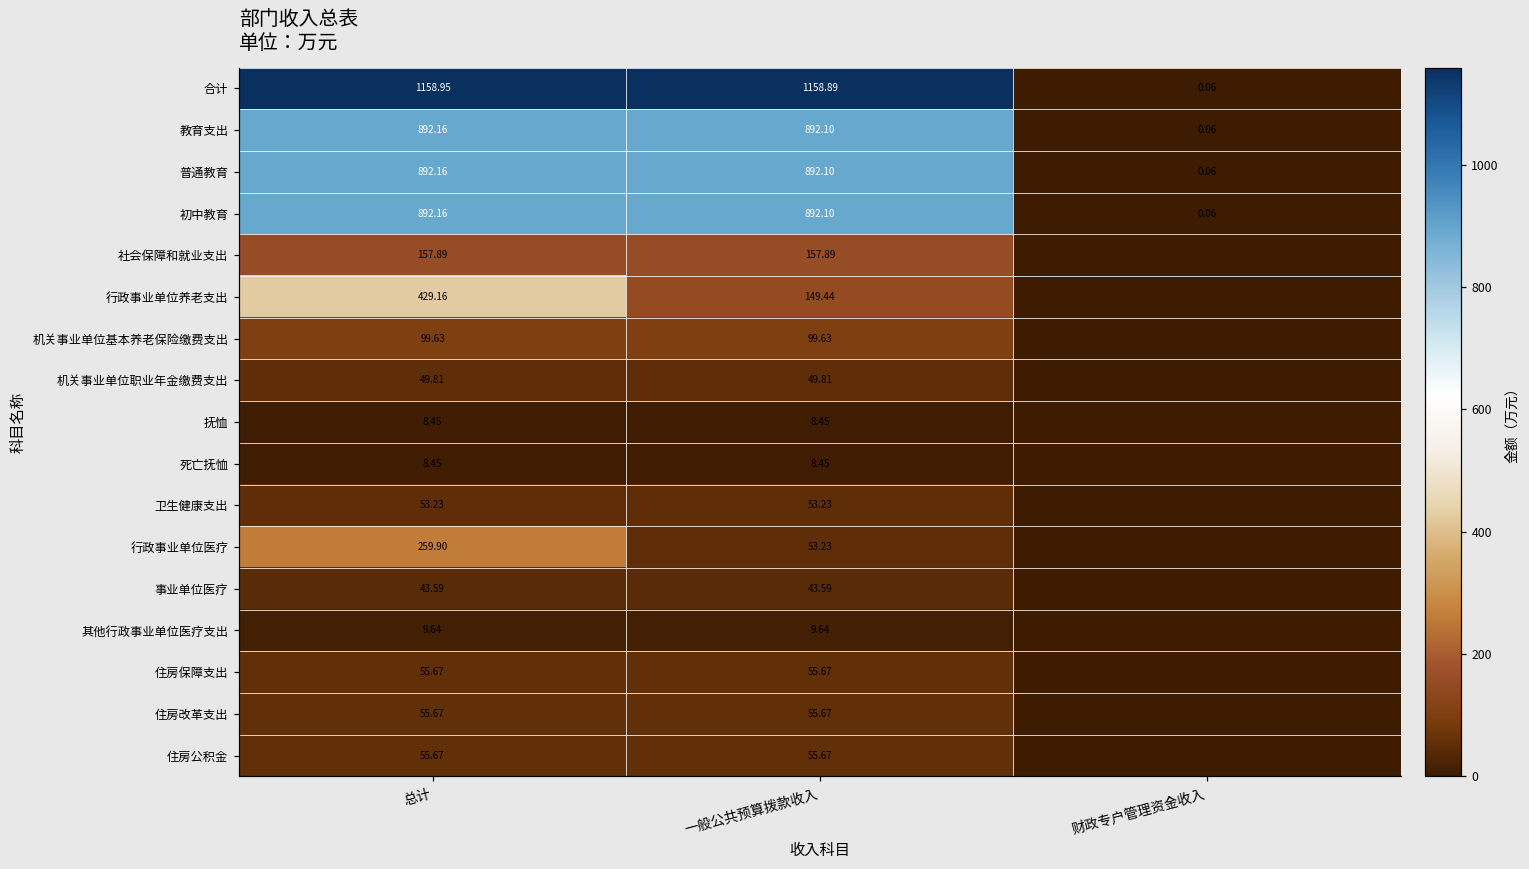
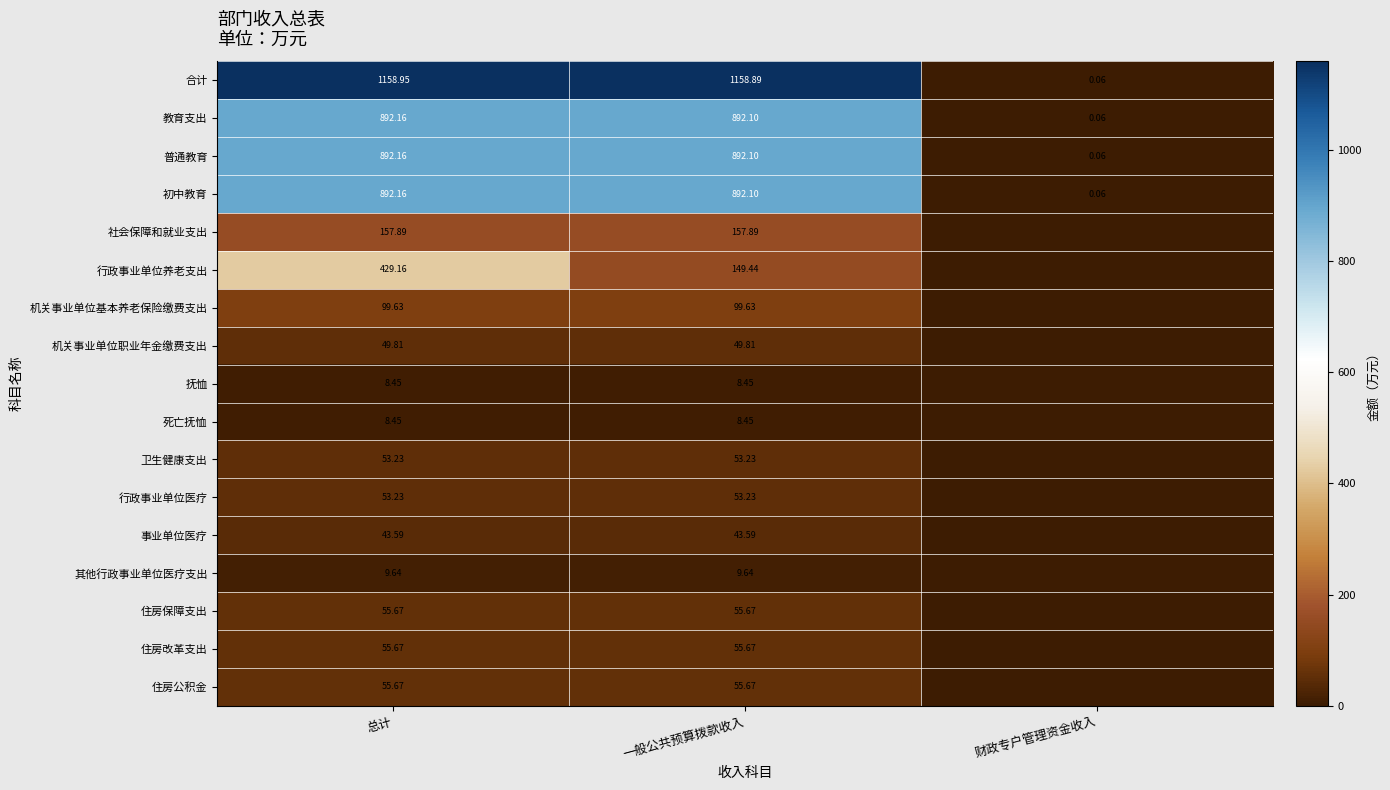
  {
    "合计": {
      "总计": 1158.95,
      "一般公共预算拨款收入": 1158.89,
      "财政专户管理资金收入": 0.06
    },
    "教育支出": {
      "总计": 892.16,
      "一般公共预算拨款收入": 892.10,
      "财政专户管理资金收入": 0.06
    },
    "普通教育": {
      "总计": 892.16,
      "一般公共预算拨款收入": 892.10,
      "财政专户管理资金收入": 0.06
    },
    "初中教育": {
      "总计": 892.16,
      "一般公共预算拨款收入": 892.10,
      "财政专户管理资金收入": 0.06
    },
    "社会保障和就业支出": {
      "总计": 157.89,
      "一般公共预算拨款收入": 157.89
    },
    "行政事业单位养老支出": {
      "总计": 429.16,
      "一般公共预算拨款收入": 149.44
    },
    "机关事业单位基本养老保险缴费支出": {
      "总计": 99.63,
      "一般公共预算拨款收入": 99.63
    },
    "机关事业单位职业年金缴费支出": {
      "总计": 49.81,
      "一般公共预算拨款收入": 49.81
    },
    "抚恤": {
      "总计": 8.45,
      "一般公共预算拨款收入": 8.45
    },
    "死亡抚恤": {
      "总计": 8.45,
      "一般公共预算拨款收入": 8.45
    },
    "卫生健康支出": {
      "总计": 53.23,
      "一般公共预算拨款收入": 53.23
    },
    "行政事业单位医疗": {
-     "总计": 259.90,
+     "总计": 53.23,
      "一般公共预算拨款收入": 53.23
    },
    "事业单位医疗": {
      "总计": 43.59,
      "一般公共预算拨款收入": 43.59
    },
    "其他行政事业单位医疗支出": {
      "总计": 9.64,
      "一般公共预算拨款收入": 9.64
    },
    "住房保障支出": {
      "总计": 55.67,
      "一般公共预算拨款收入": 55.67
    },
    "住房改革支出": {
      "总计": 55.67,
      "一般公共预算拨款收入": 55.67
    },
    "住房公积金": {
      "总计": 55.67,
      "一般公共预算拨款收入": 55.67
    }
  }
